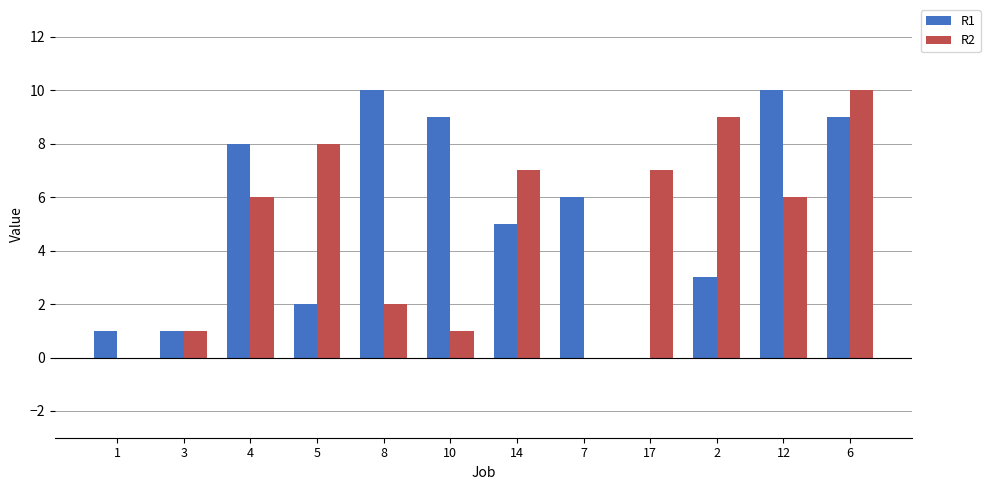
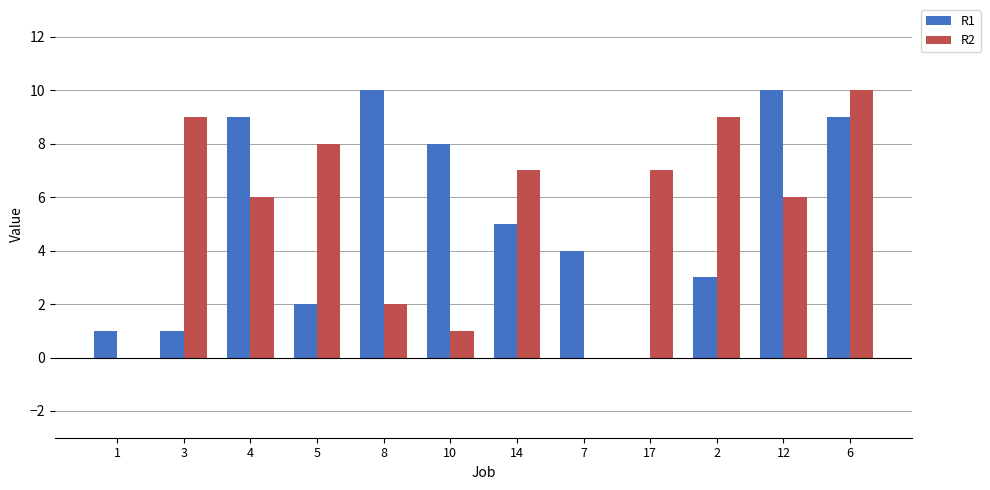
  {
    "R1": {
      "1": 1,
      "3": 1,
-     "4": 8,
+     "4": 9,
      "5": 2,
      "8": 10,
-     "10": 9,
+     "10": 8,
      "14": 5,
-     "7": 6,
+     "7": 4,
      "17": 0,
      "2": 3,
      "12": 10,
      "6": 9
    },
    "R2": {
      "1": 0,
-     "3": 1,
+     "3": 9,
      "4": 6,
      "5": 8,
      "8": 2,
      "10": 1,
      "14": 7,
      "7": 0,
      "17": 7,
      "2": 9,
      "12": 6,
      "6": 10
    }
  }
